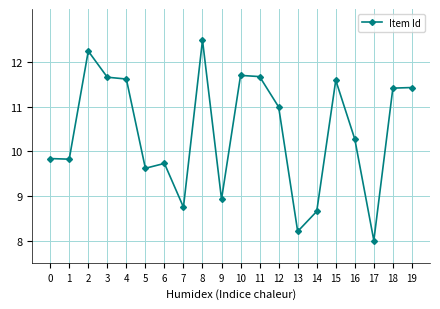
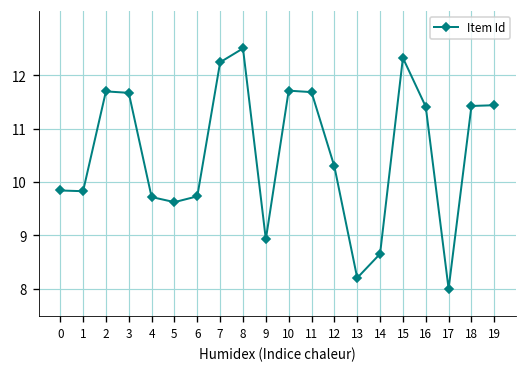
  {
    "0": 9.8,
    "1": 9.8,
-   "2": 12.3,
+   "2": 11.7,
    "3": 11.7,
-   "4": 11.6,
+   "4": 9.7,
    "5": 9.6,
    "6": 9.7,
-   "7": 8.8,
+   "7": 12.2,
    "8": 12.5,
    "9": 8.9,
    "10": 11.7,
    "11": 11.7,
-   "12": 11.0,
+   "12": 10.3,
    "13": 8.2,
    "14": 8.7,
-   "15": 11.6,
-   "16": 10.3,
+   "15": 12.3,
+   "16": 11.4,
    "17": 8.0,
    "18": 11.4,
    "19": 11.4
  }
